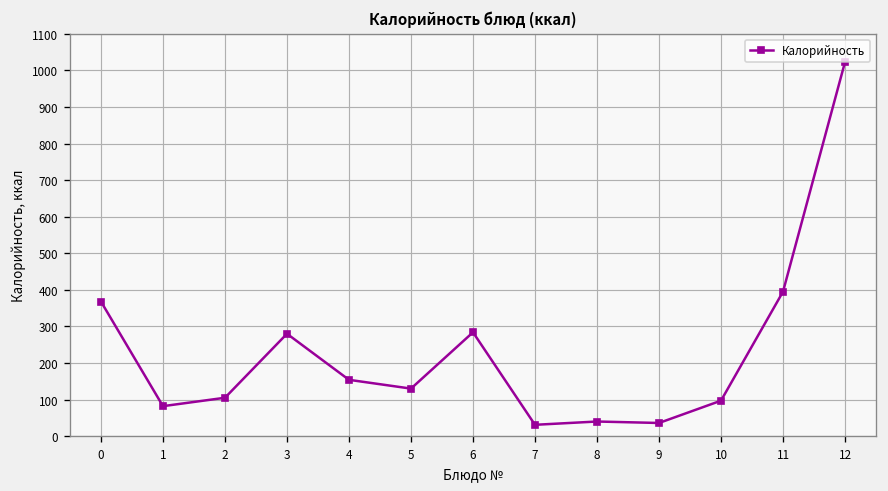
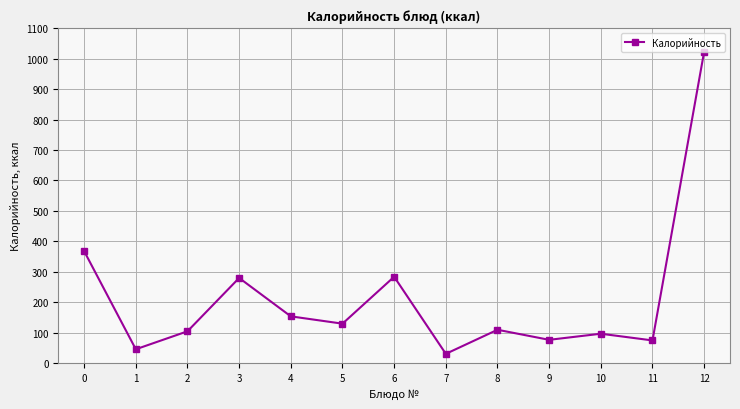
  {
    "0": 370,
-   "1": 80,
+   "1": 50,
    "2": 110,
    "3": 280,
    "4": 150,
    "5": 130,
    "6": 280,
    "7": 30,
-   "8": 40,
-   "9": 40,
+   "8": 110,
+   "9": 80,
    "10": 100,
-   "11": 400
+   "11": 80
  }
